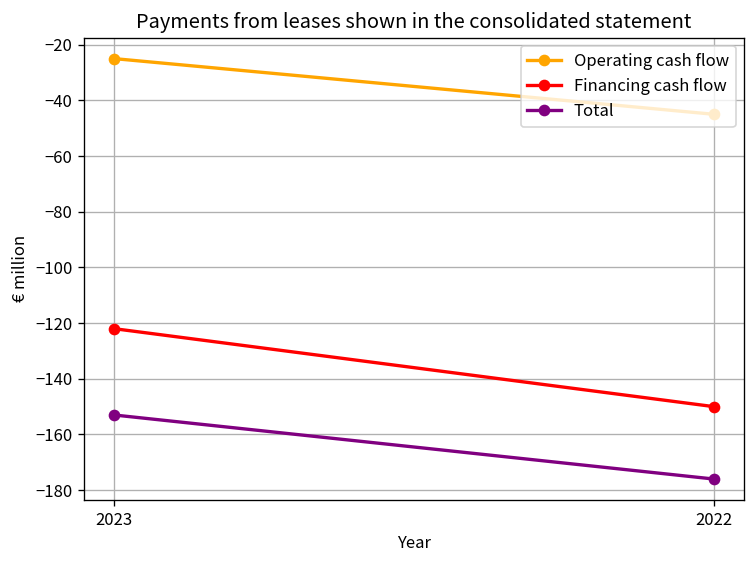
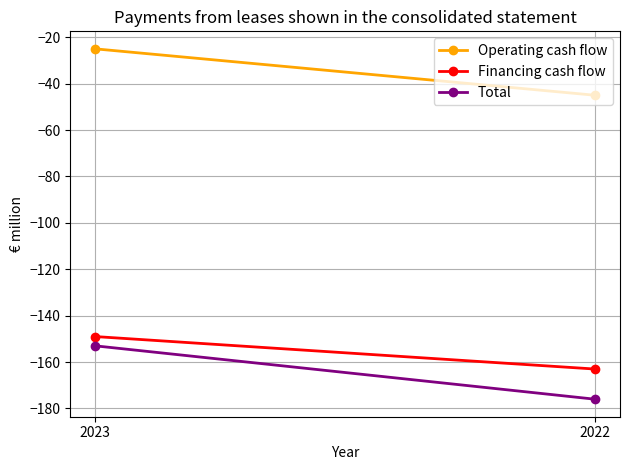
  {
    "Operating cash flow": {
      "2023": -25
    },
    "Financing cash flow": {
-     "2023": -122,
-     "2022": -150
+     "2023": -149,
+     "2022": -163
    },
    "Total": {
      "2023": -153,
      "2022": -176
    }
  }
